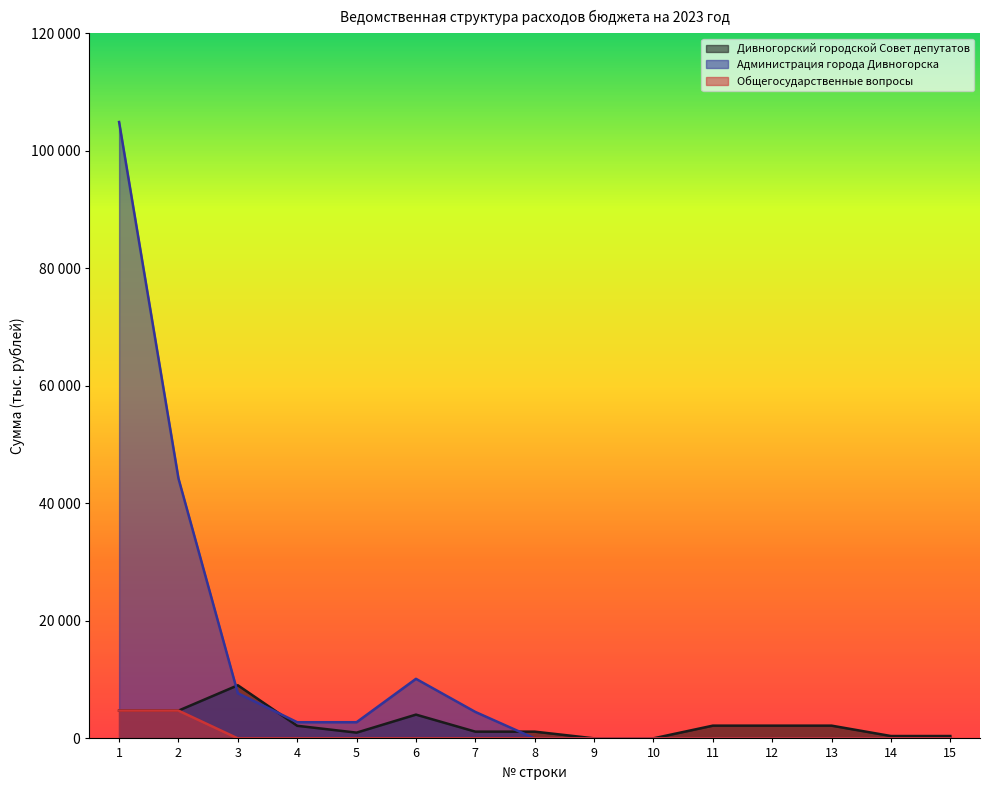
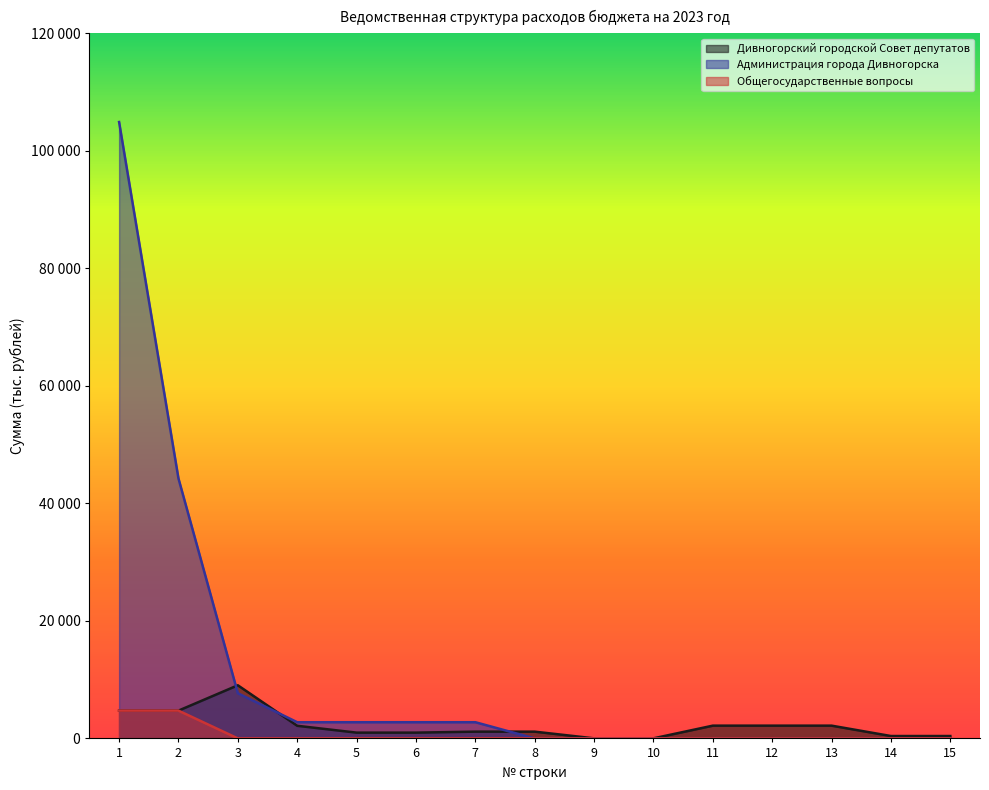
  {
    "Дивногорский городской Совет депутатов": {
      "3": 9000,
      "4": 2000,
      "5": 1000,
-     "6": 4000,
+     "6": 1000,
      "7": 1000,
      "8": 1000,
      "11": 2000,
      "12": 2000,
      "13": 2000
    },
    "Администрация города Дивногорска": {
      "1": 105000,
      "2": 44000,
      "3": 8000,
      "4": 3000,
      "5": 3000,
-     "6": 10000,
-     "7": 5000
+     "6": 3000,
+     "7": 3000
    },
    "Общегосударственные вопросы": {
      "3": 0,
      "4": 0,
      "5": 0,
      "6": 0,
      "7": 0
    }
  }
